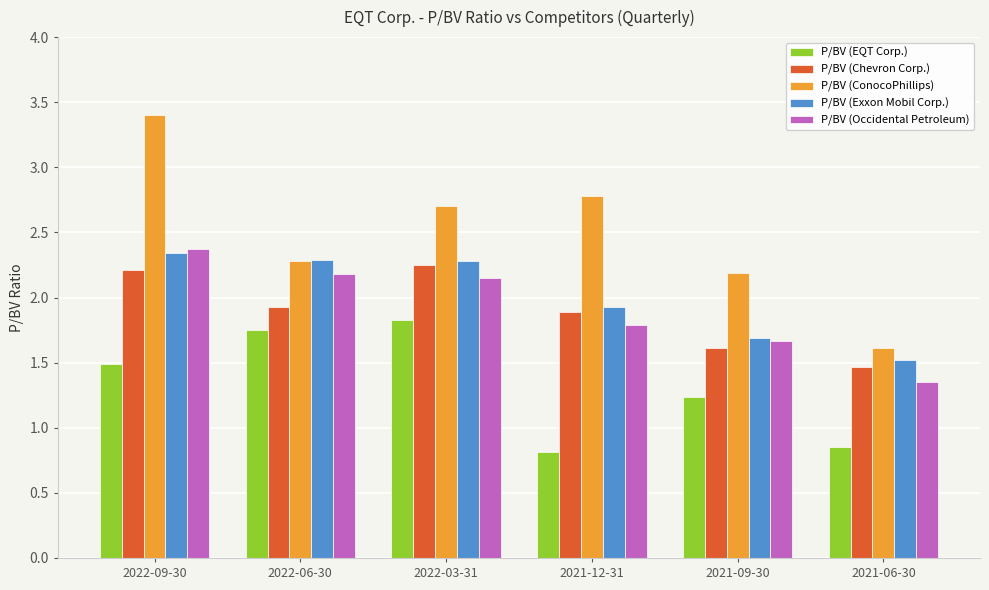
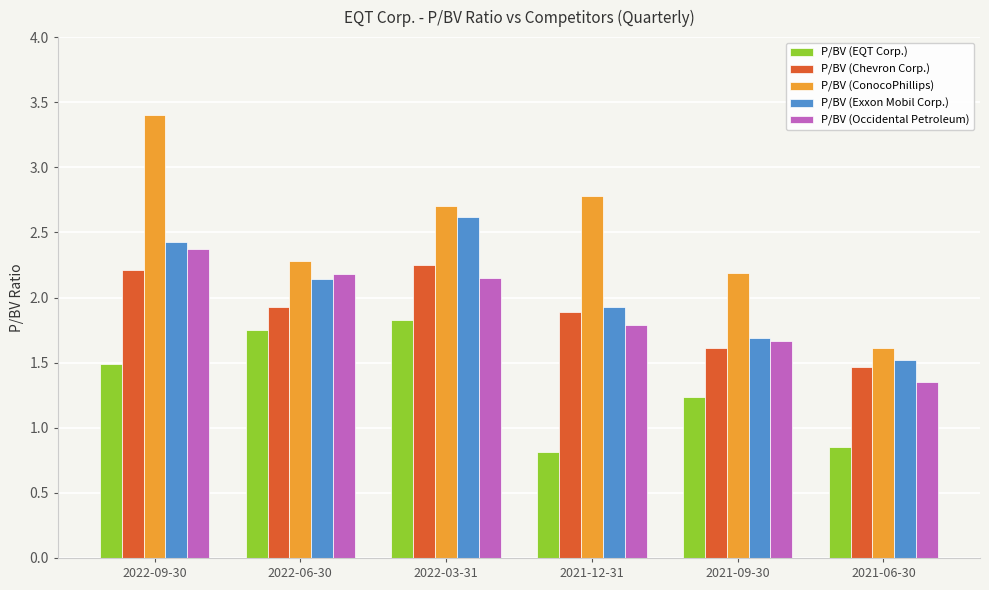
  {
    "P/BV (EQT Corp.)": {
      "2022-09-30": 1.49,
      "2022-06-30": 1.75,
      "2022-03-31": 1.83,
      "2021-12-31": 0.81,
      "2021-09-30": 1.24,
      "2021-06-30": 0.85
    },
    "P/BV (Chevron Corp.)": {
      "2022-09-30": 2.21,
      "2022-06-30": 1.93,
      "2022-03-31": 2.25,
      "2021-12-31": 1.89,
      "2021-09-30": 1.61,
      "2021-06-30": 1.47
    },
    "P/BV (ConocoPhillips)": {
      "2022-09-30": 3.40,
      "2022-06-30": 2.28,
      "2022-03-31": 2.70,
      "2021-12-31": 2.78,
      "2021-09-30": 2.19,
      "2021-06-30": 1.61
    },
    "P/BV (Exxon Mobil Corp.)": {
-     "2022-09-30": 2.34,
-     "2022-06-30": 2.29,
-     "2022-03-31": 2.28,
+     "2022-09-30": 2.43,
+     "2022-06-30": 2.14,
+     "2022-03-31": 2.62,
      "2021-12-31": 1.93,
      "2021-09-30": 1.69,
      "2021-06-30": 1.52
    },
    "P/BV (Occidental Petroleum)": {
      "2022-09-30": 2.37,
      "2022-06-30": 2.18,
      "2022-03-31": 2.15,
      "2021-12-31": 1.79,
      "2021-09-30": 1.67,
      "2021-06-30": 1.35
    }
  }
